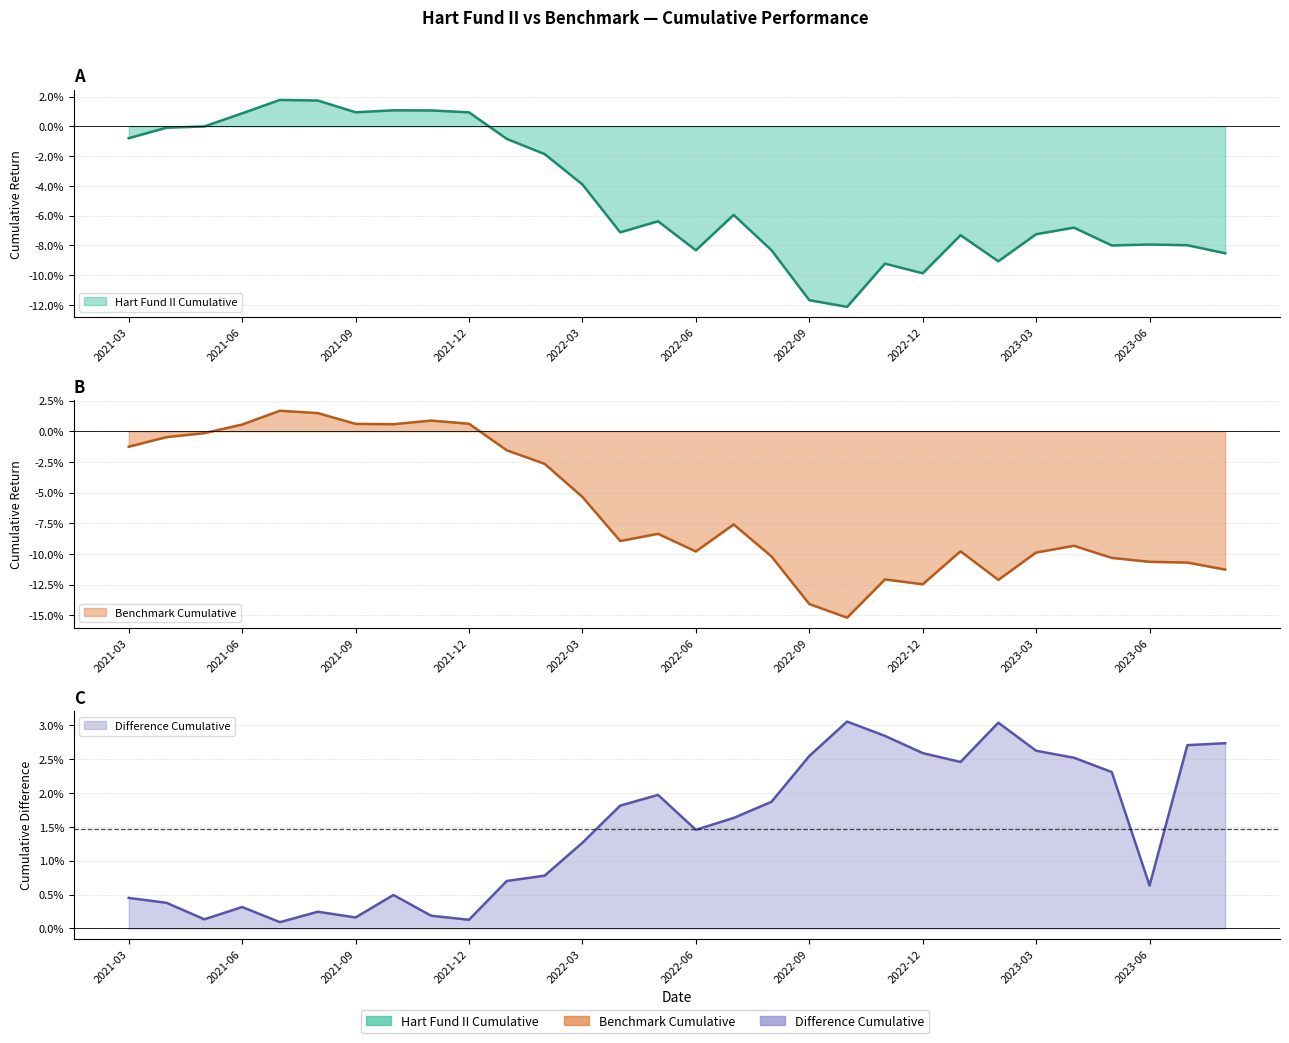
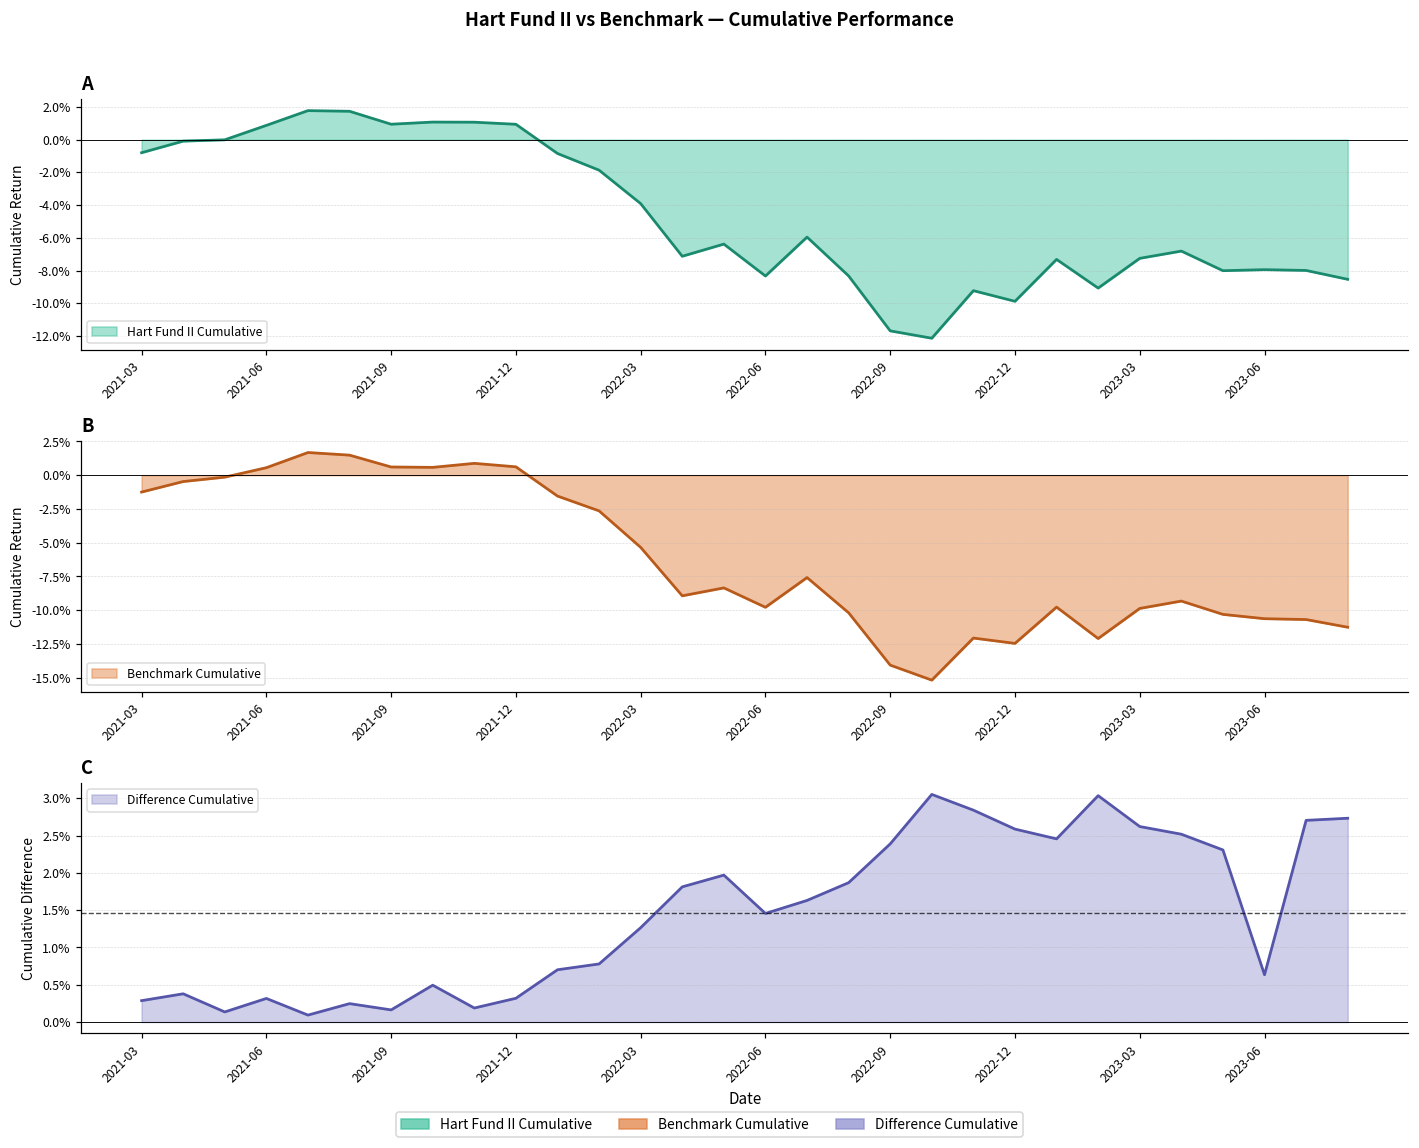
  {
    "C": {
-     "2021-03": "0.5%",
+     "2021-03": "0.3%",
      "2021-06": "0.3%",
      "2021-09": "0.2%",
-     "2021-12": "0.1%",
+     "2021-12": "0.3%",
      "2022-03": "1.3%",
      "2022-06": "1.5%",
-     "2022-09": "2.5%",
+     "2022-09": "2.4%",
      "2022-12": "2.6%",
      "2023-03": "2.6%",
      "2023-06": "0.6%"
    }
  }
